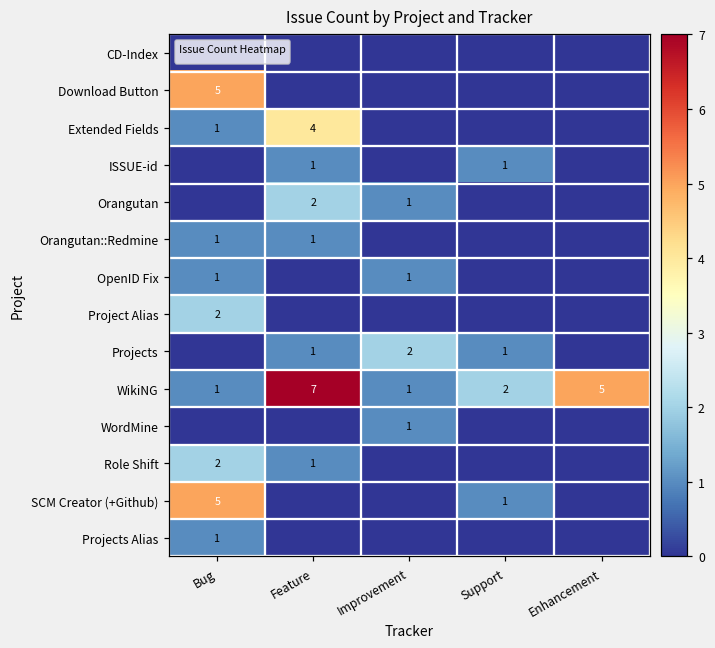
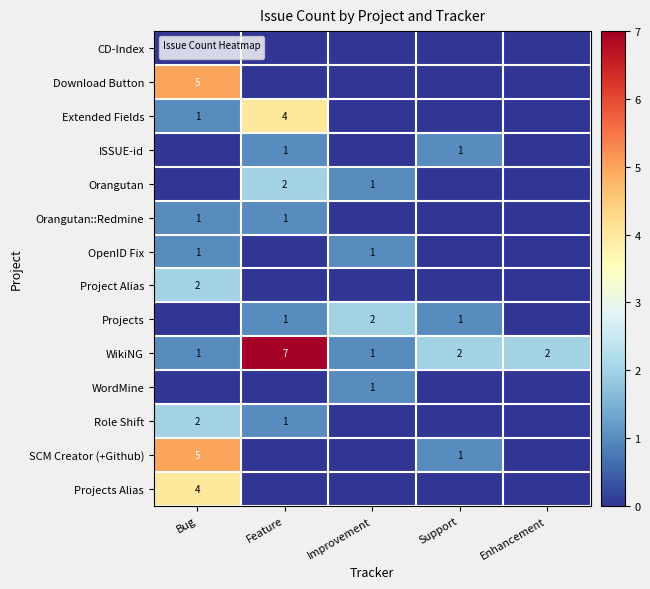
  {
    "Download Button": {
      "Bug": 5
    },
    "Extended Fields": {
      "Bug": 1,
      "Feature": 4
    },
    "ISSUE-id": {
      "Feature": 1,
      "Support": 1
    },
    "Orangutan": {
      "Feature": 2,
      "Improvement": 1
    },
    "Orangutan::Redmine": {
      "Bug": 1,
      "Feature": 1
    },
    "OpenID Fix": {
      "Bug": 1,
      "Improvement": 1
    },
    "Project Alias": {
      "Bug": 2
    },
    "Projects": {
      "Feature": 1,
      "Improvement": 2,
      "Support": 1
    },
    "WikiNG": {
      "Bug": 1,
      "Feature": 7,
      "Improvement": 1,
      "Support": 2,
-     "Enhancement": 5
+     "Enhancement": 2
    },
    "WordMine": {
      "Improvement": 1
    },
    "Role Shift": {
      "Bug": 2,
      "Feature": 1
    },
    "SCM Creator (+Github)": {
      "Bug": 5,
      "Support": 1
    },
    "Projects Alias": {
-     "Bug": 1
+     "Bug": 4
    }
  }
